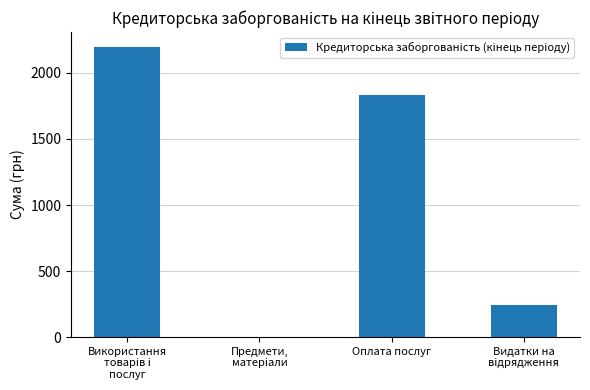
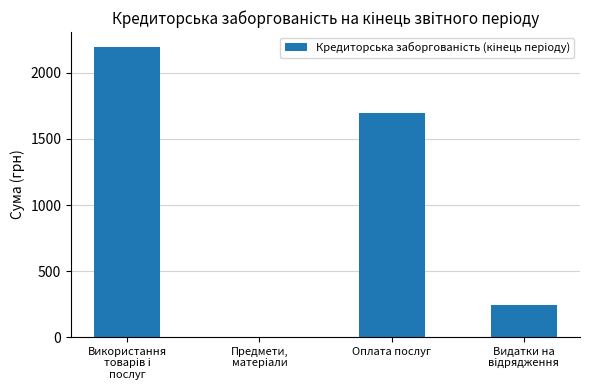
  {
    "Використання товарів і послуг": 2200,
    "Предмети, матеріали": 0,
-   "Оплата послуг": 1840,
+   "Оплата послуг": 1700,
    "Видатки на відрядження": 240
  }
